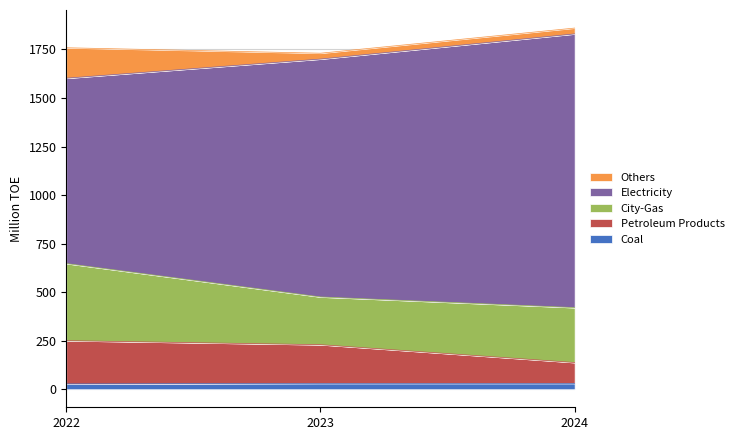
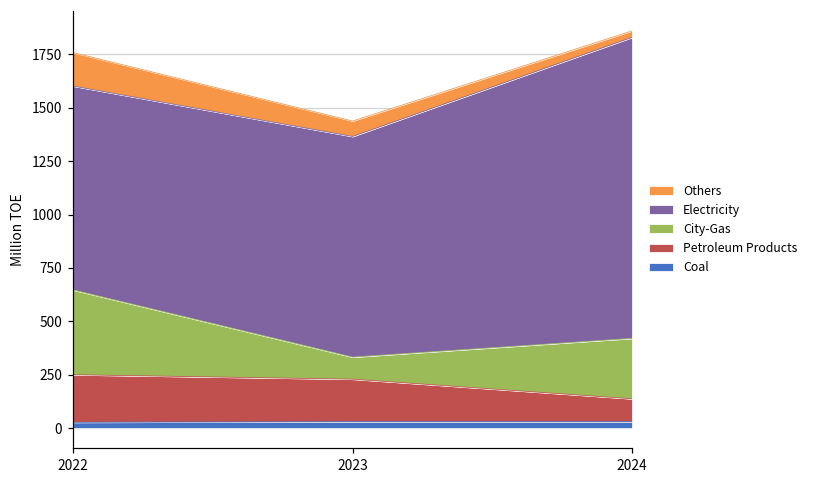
  {
    "Coal": {
      "2022": 30,
      "2023": 30,
      "2024": 30
    },
    "Petroleum Products": {
      "2022": 250,
      "2023": 230,
      "2024": 140
    },
    "City-Gas": {
      "2022": 650,
-     "2023": 250,
+     "2023": 100,
      "2024": 420
    },
    "Electricity": {
      "2022": 1600,
-     "2023": 1220,
+     "2023": 1030,
      "2024": 1830
    },
    "Others": {
      "2022": 160,
-     "2023": 30,
+     "2023": 70,
      "2024": 30
    }
  }
